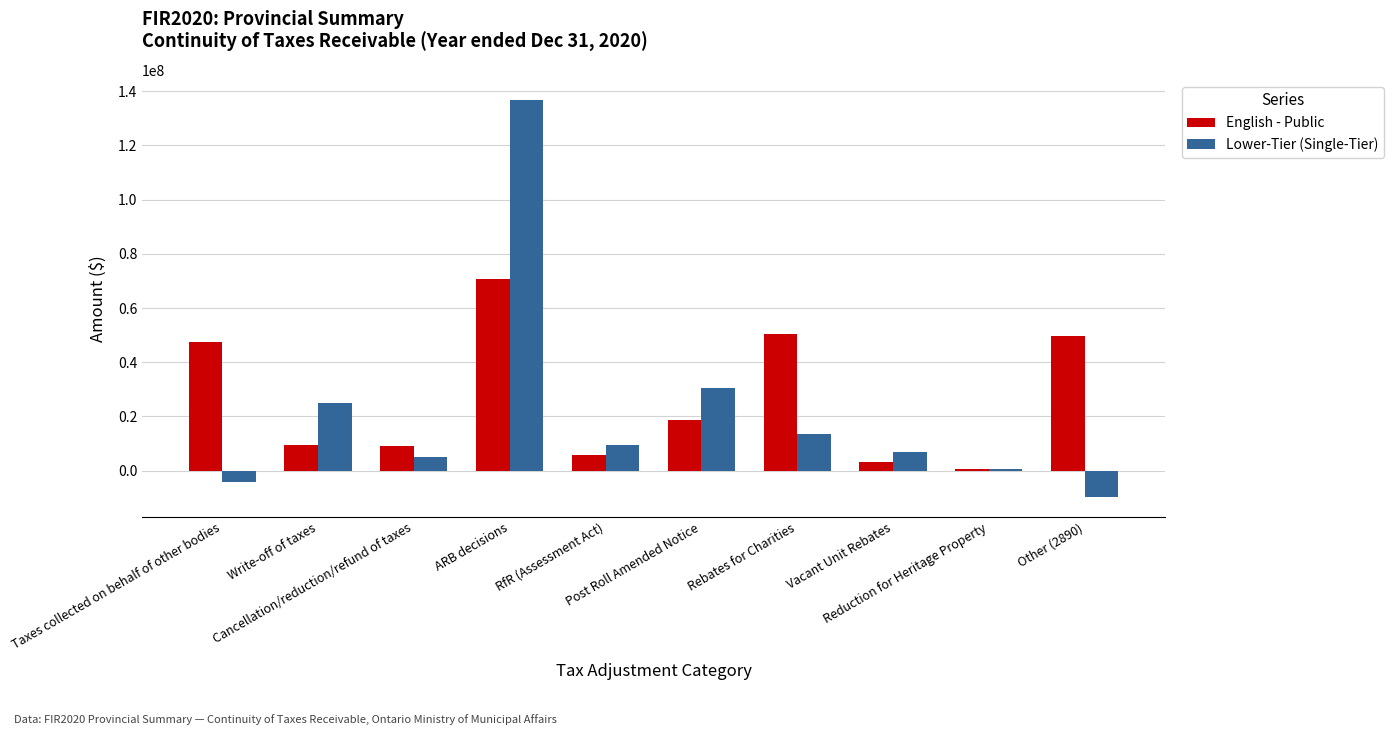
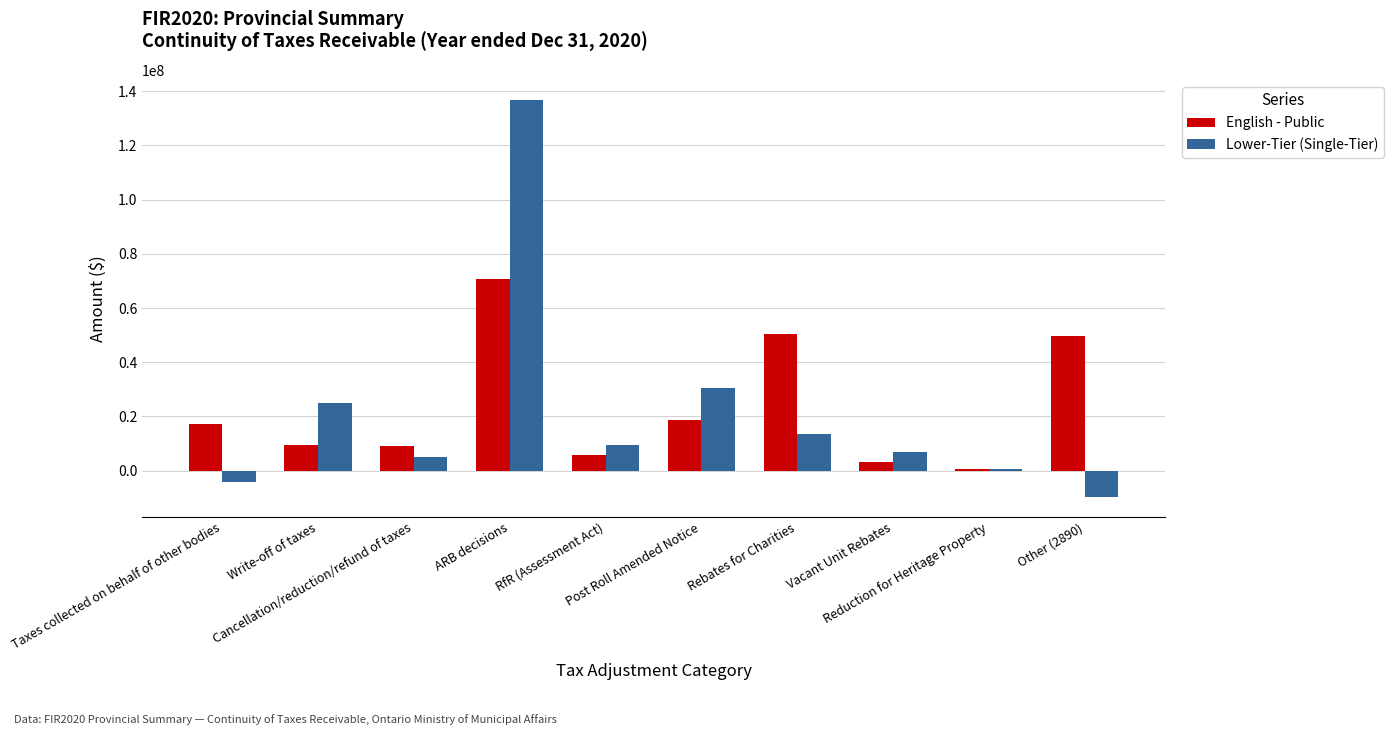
  {
    "English - Public": {
-     "Taxes collected on behalf of other bodies": 47000000,
+     "Taxes collected on behalf of other bodies": 17000000,
      "Write-off of taxes": 9000000,
      "Cancellation/reduction/refund of taxes": 9000000,
      "ARB decisions": 71000000,
      "RfR (Assessment Act)": 6000000,
      "Post Roll Amended Notice": 19000000,
      "Rebates for Charities": 50000000,
      "Vacant Unit Rebates": 3000000,
      "Other (2890)": 50000000
    },
    "Lower-Tier (Single-Tier)": {
      "Taxes collected on behalf of other bodies": -4000000,
      "Write-off of taxes": 25000000,
      "Cancellation/reduction/refund of taxes": 5000000,
      "ARB decisions": 137000000,
      "RfR (Assessment Act)": 9000000,
      "Post Roll Amended Notice": 30000000,
      "Rebates for Charities": 13000000,
      "Vacant Unit Rebates": 7000000,
      "Other (2890)": -10000000
    }
  }
